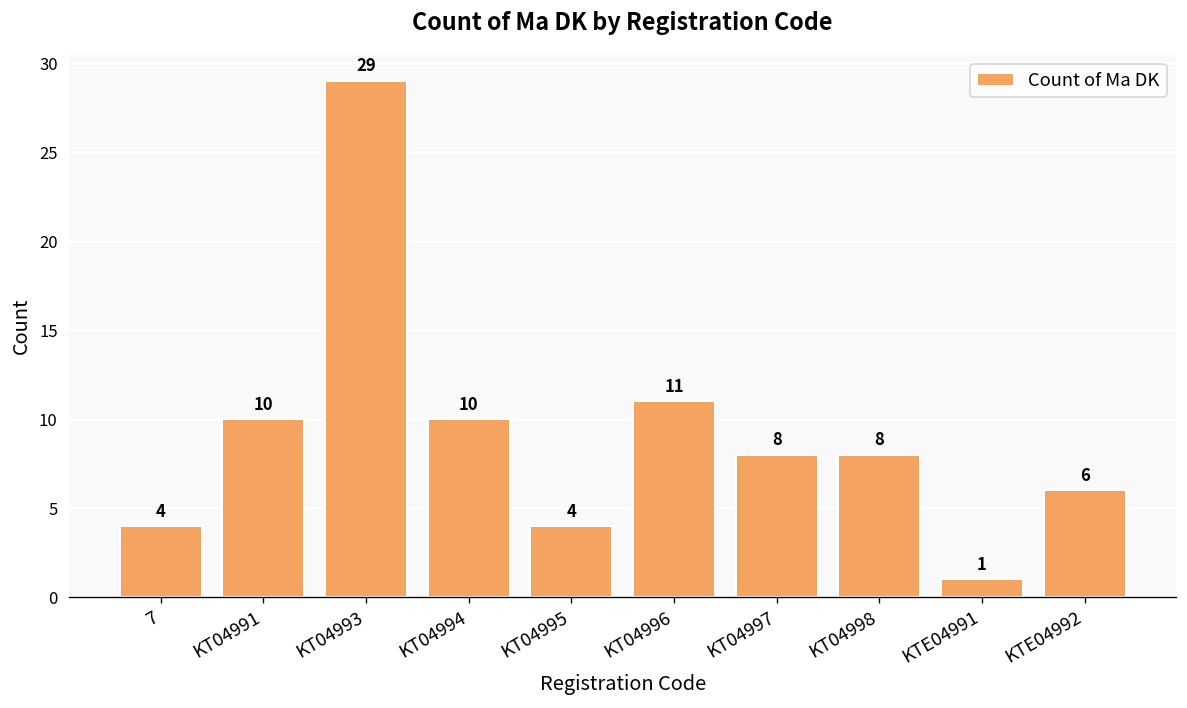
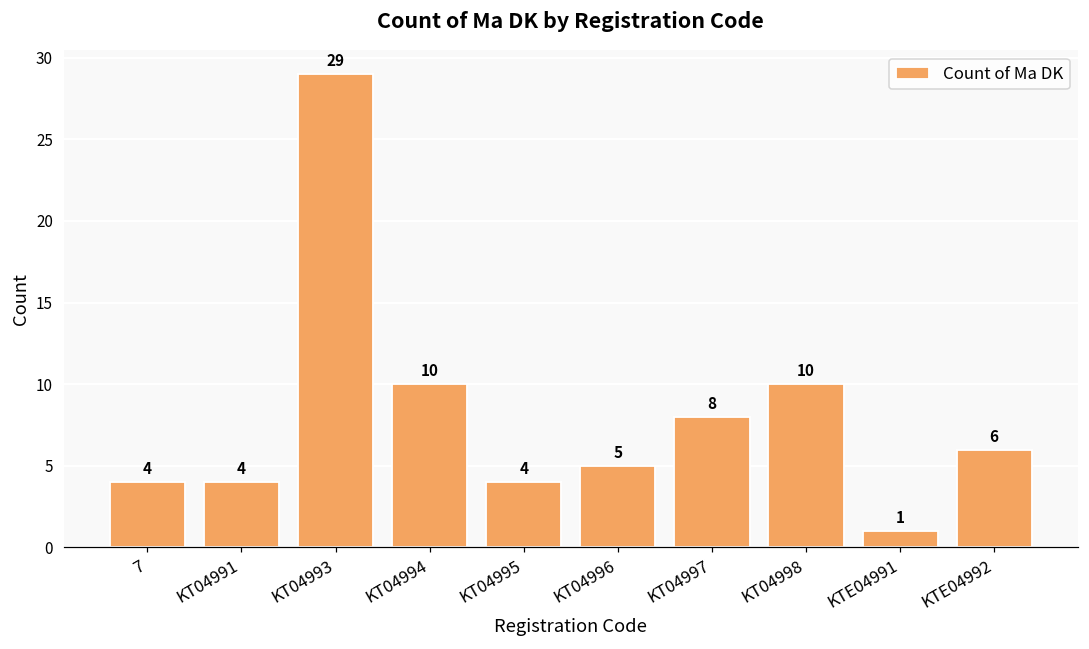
  {
    "7": 4,
-   "KT04991": 10,
+   "KT04991": 4,
    "KT04993": 29,
    "KT04994": 10,
    "KT04995": 4,
-   "KT04996": 11,
+   "KT04996": 5,
    "KT04997": 8,
-   "KT04998": 8,
+   "KT04998": 10,
    "KTE04991": 1,
    "KTE04992": 6
  }
